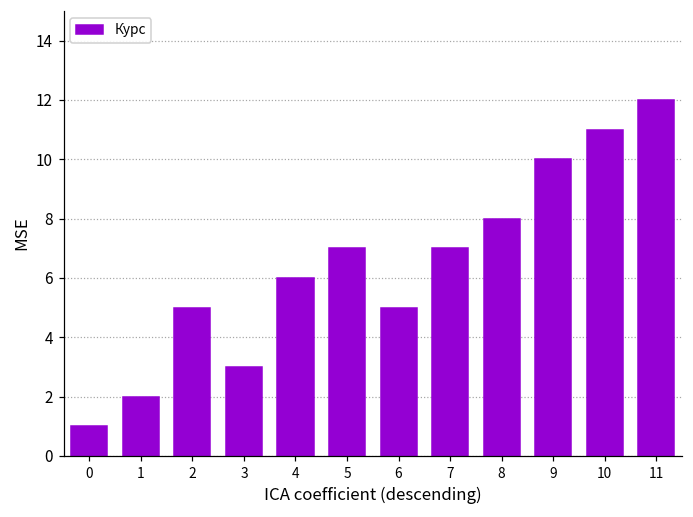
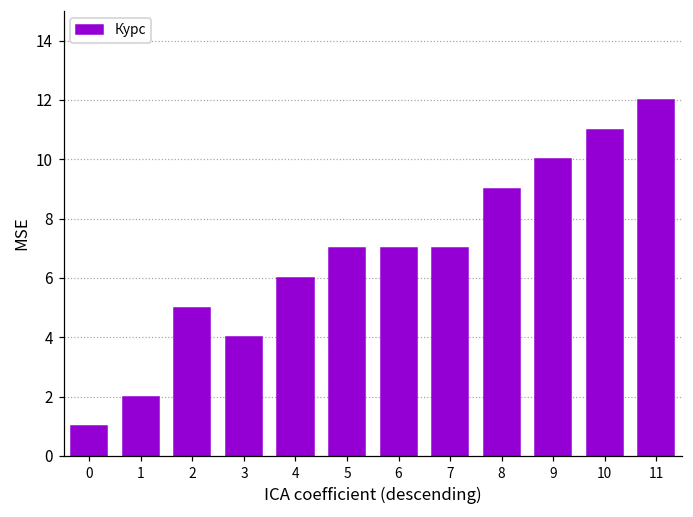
  {
    "0": 1,
    "1": 2,
    "2": 5,
-   "3": 3,
+   "3": 4,
    "4": 6,
    "5": 7,
-   "6": 5,
+   "6": 7,
    "7": 7,
-   "8": 8,
+   "8": 9,
    "9": 10,
    "10": 11,
    "11": 12
  }
